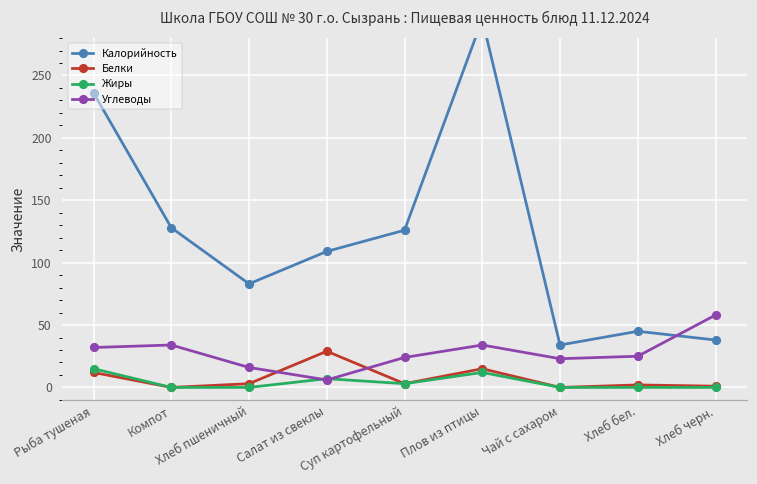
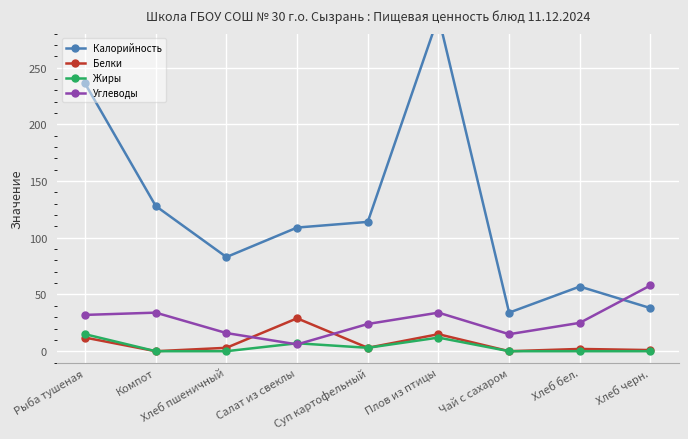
  {
    "Калорийность": {
      "Компот": 128,
      "Хлеб пшеничный": 83,
      "Салат из свеклы": 109,
-     "Суп картофельный": 126,
+     "Суп картофельный": 114,
      "Чай с сахаром": 34,
-     "Хлеб бел.": 45,
+     "Хлеб бел.": 57,
      "Хлеб черн.": 38
    },
    "Белки": {
      "Рыба тушеная": 12,
      "Хлеб пшеничный": 3,
      "Салат из свеклы": 29,
      "Плов из птицы": 15
    },
    "Жиры": {
      "Рыба тушеная": 15,
      "Хлеб пшеничный": 0,
      "Плов из птицы": 12
    },
    "Углеводы": {
      "Рыба тушеная": 32,
      "Компот": 34,
      "Хлеб пшеничный": 16,
      "Суп картофельный": 24,
      "Плов из птицы": 34,
-     "Чай с сахаром": 23,
+     "Чай с сахаром": 15,
      "Хлеб бел.": 25,
      "Хлеб черн.": 58
    }
  }
